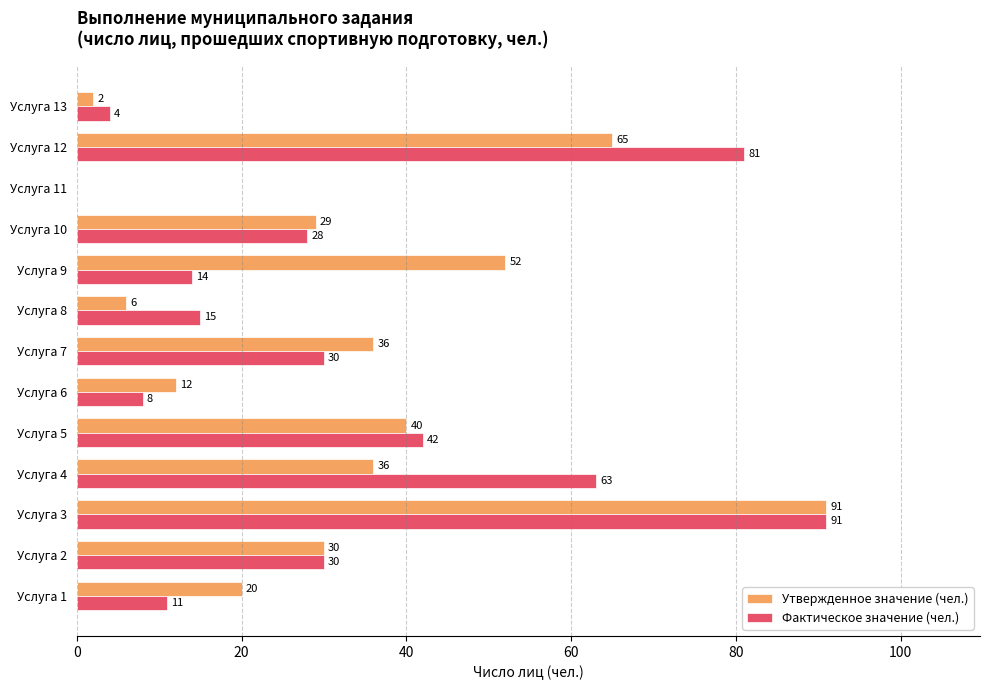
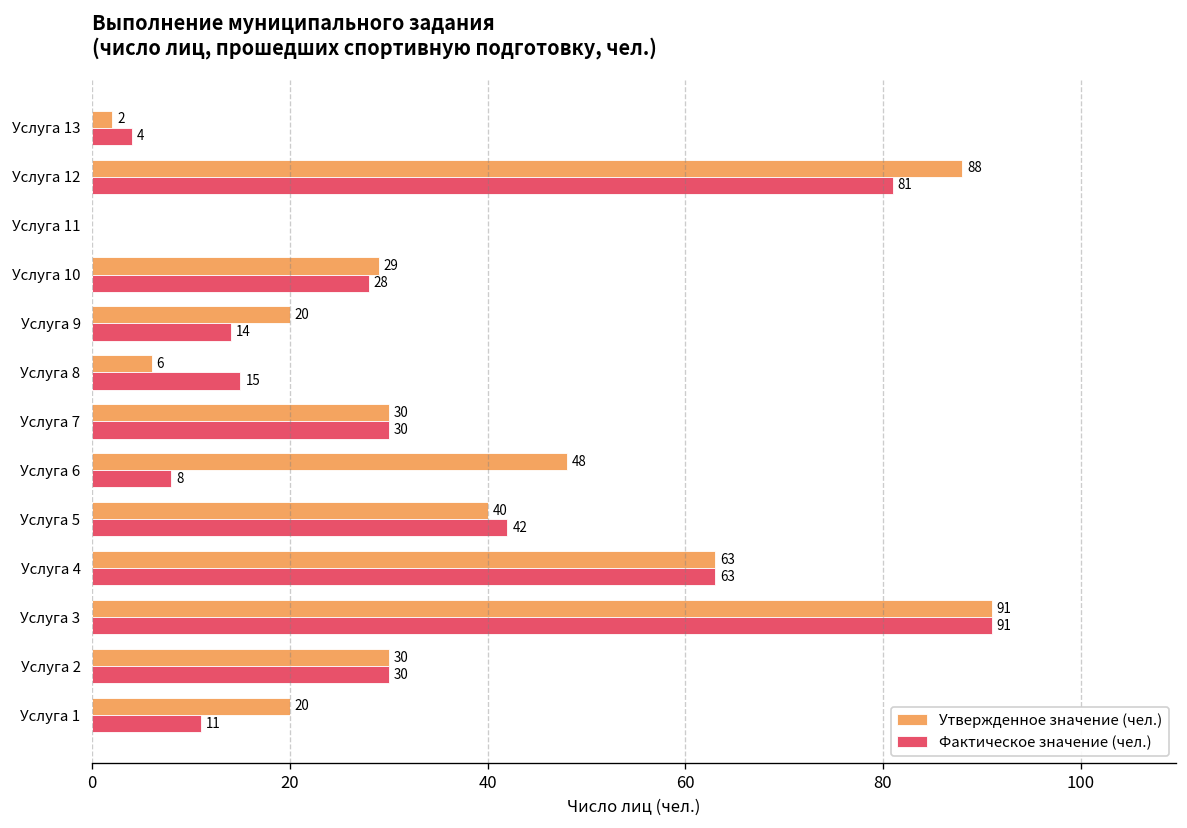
  {
    "Утвержденное значение (чел.)": {
      "Услуга 13": 2,
-     "Услуга 12": 65,
+     "Услуга 12": 88,
      "Услуга 10": 29,
-     "Услуга 9": 52,
+     "Услуга 9": 20,
      "Услуга 8": 6,
-     "Услуга 7": 36,
-     "Услуга 6": 12,
+     "Услуга 7": 30,
+     "Услуга 6": 48,
      "Услуга 5": 40,
-     "Услуга 4": 36,
+     "Услуга 4": 63,
      "Услуга 3": 91,
      "Услуга 2": 30,
      "Услуга 1": 20
    },
    "Фактическое значение (чел.)": {
      "Услуга 13": 4,
      "Услуга 12": 81,
      "Услуга 10": 28,
      "Услуга 9": 14,
      "Услуга 8": 15,
      "Услуга 7": 30,
      "Услуга 6": 8,
      "Услуга 5": 42,
      "Услуга 4": 63,
      "Услуга 3": 91,
      "Услуга 2": 30,
      "Услуга 1": 11
    }
  }
